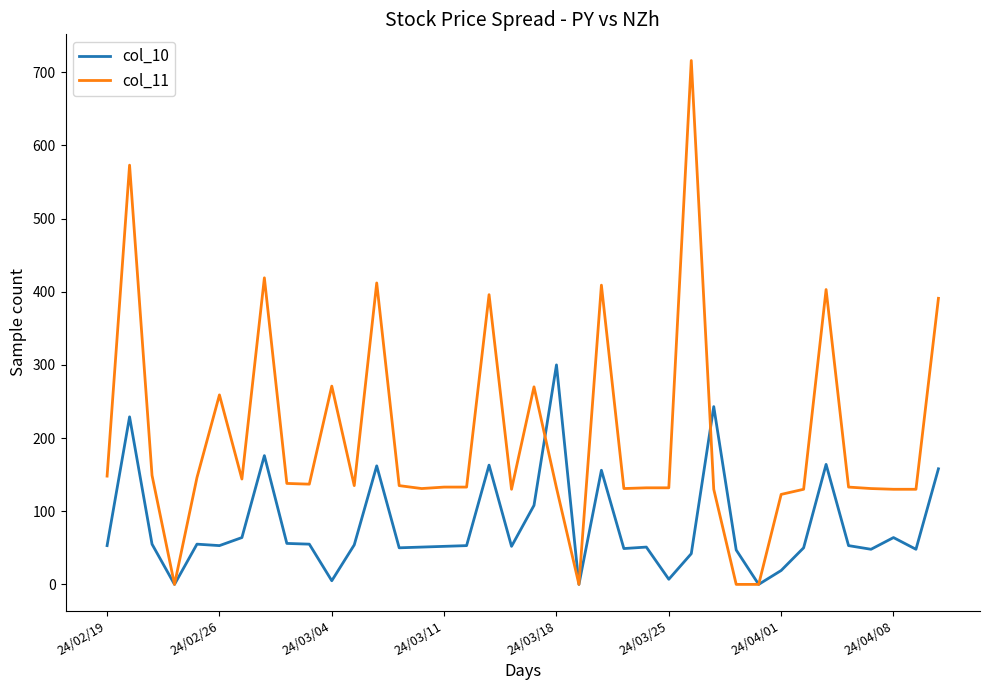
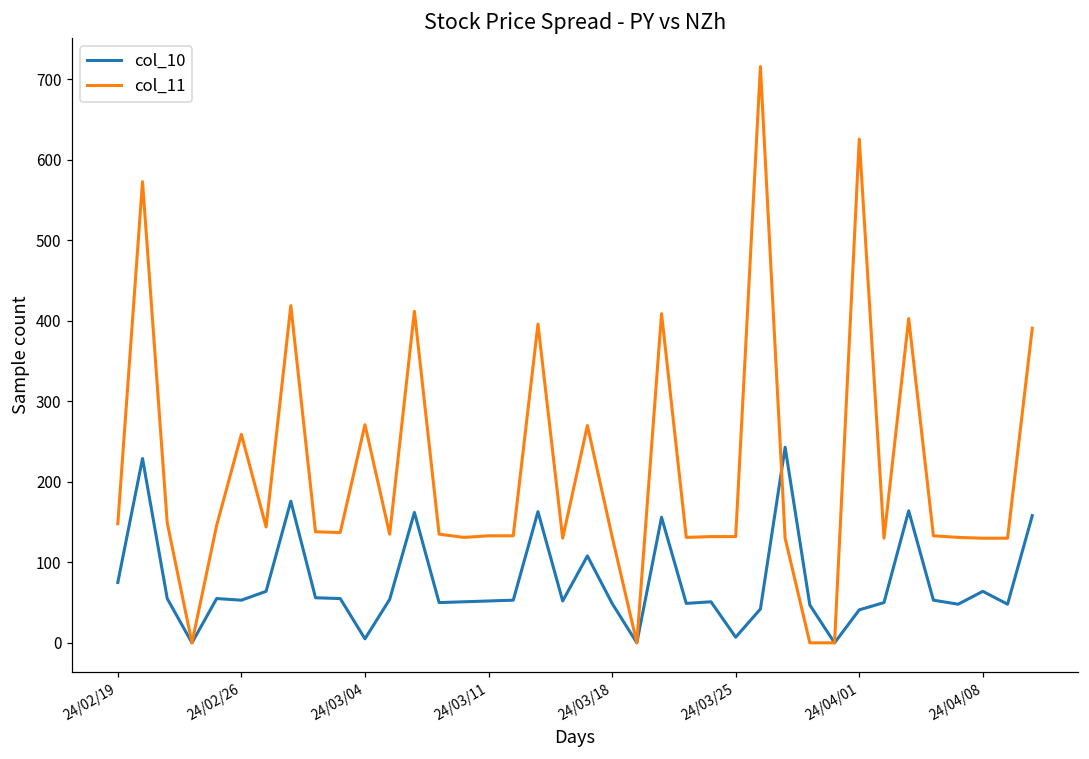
  {
    "col_10": {
-     "24/02/19": 50,
+     "24/02/19": 80,
      "24/02/26": 50,
      "24/03/04": 10,
      "24/03/11": 50,
-     "24/03/18": 300,
+     "24/03/18": 50,
      "24/03/25": 10,
-     "24/04/01": 20,
+     "24/04/01": 40,
      "24/04/08": 60
    },
    "col_11": {
      "24/02/19": 150,
      "24/02/26": 260,
      "24/03/04": 270,
      "24/03/11": 130,
      "24/03/18": 130,
      "24/03/25": 130,
-     "24/04/01": 120,
+     "24/04/01": 630,
      "24/04/08": 130
    }
  }
